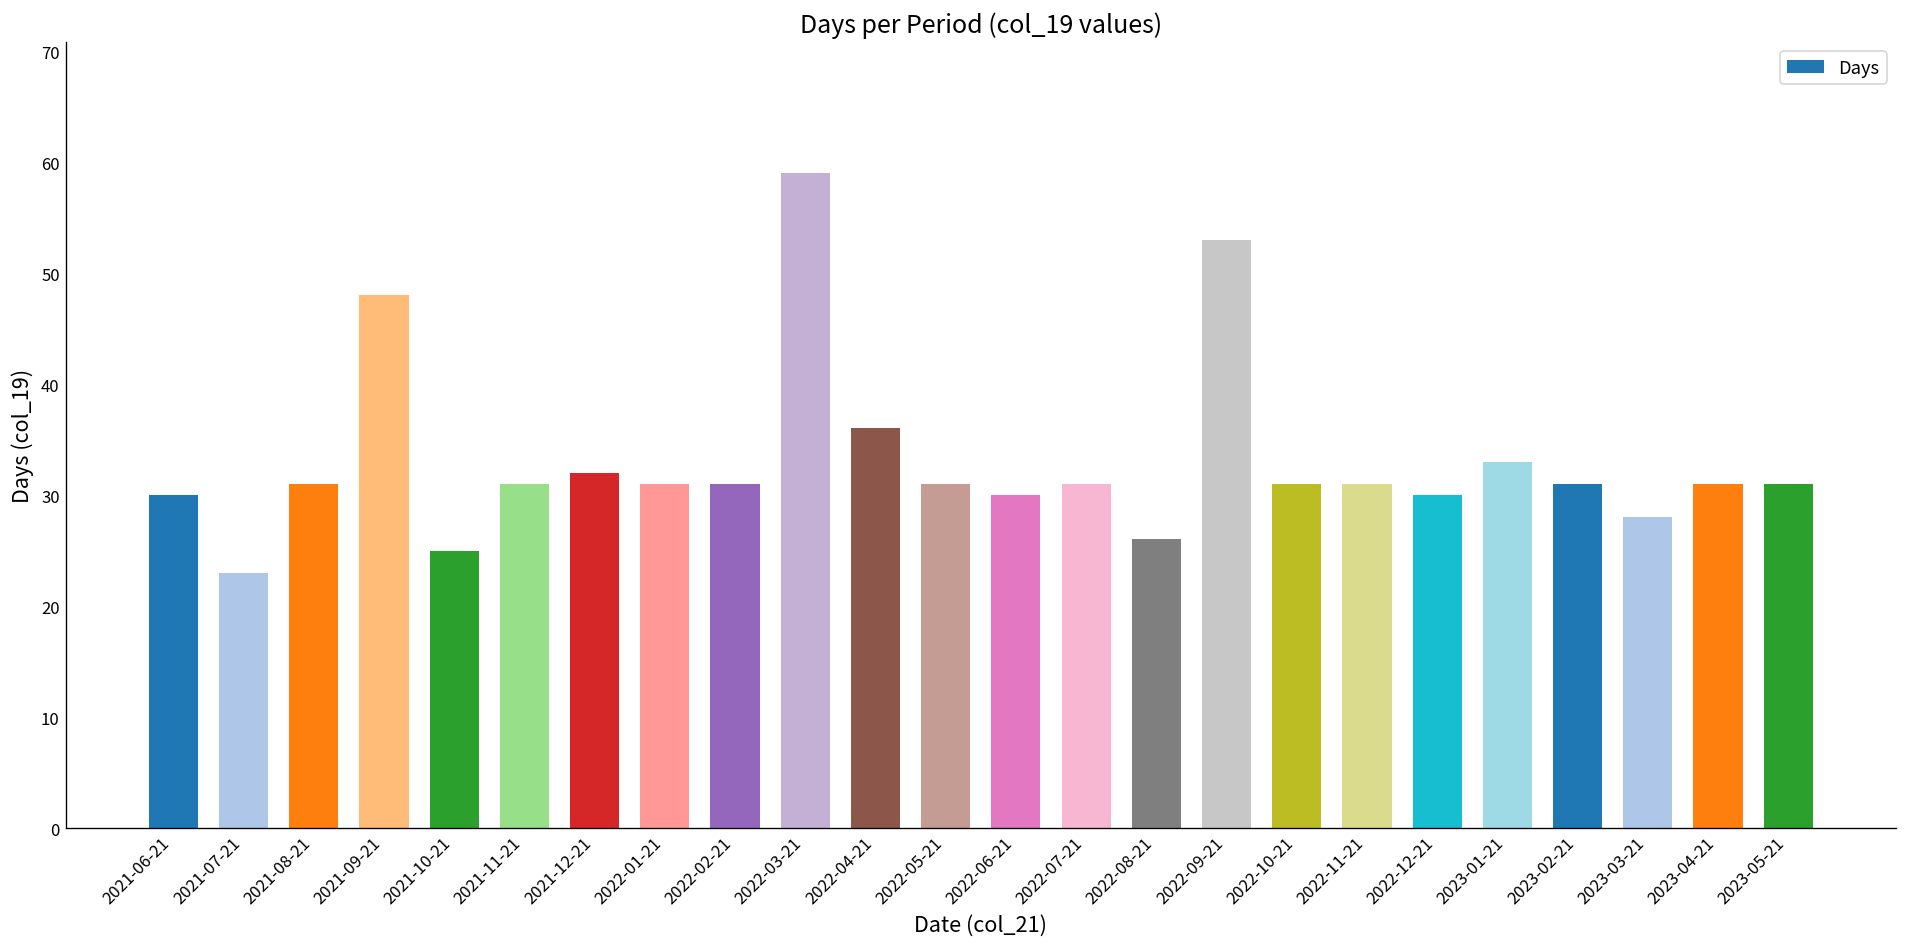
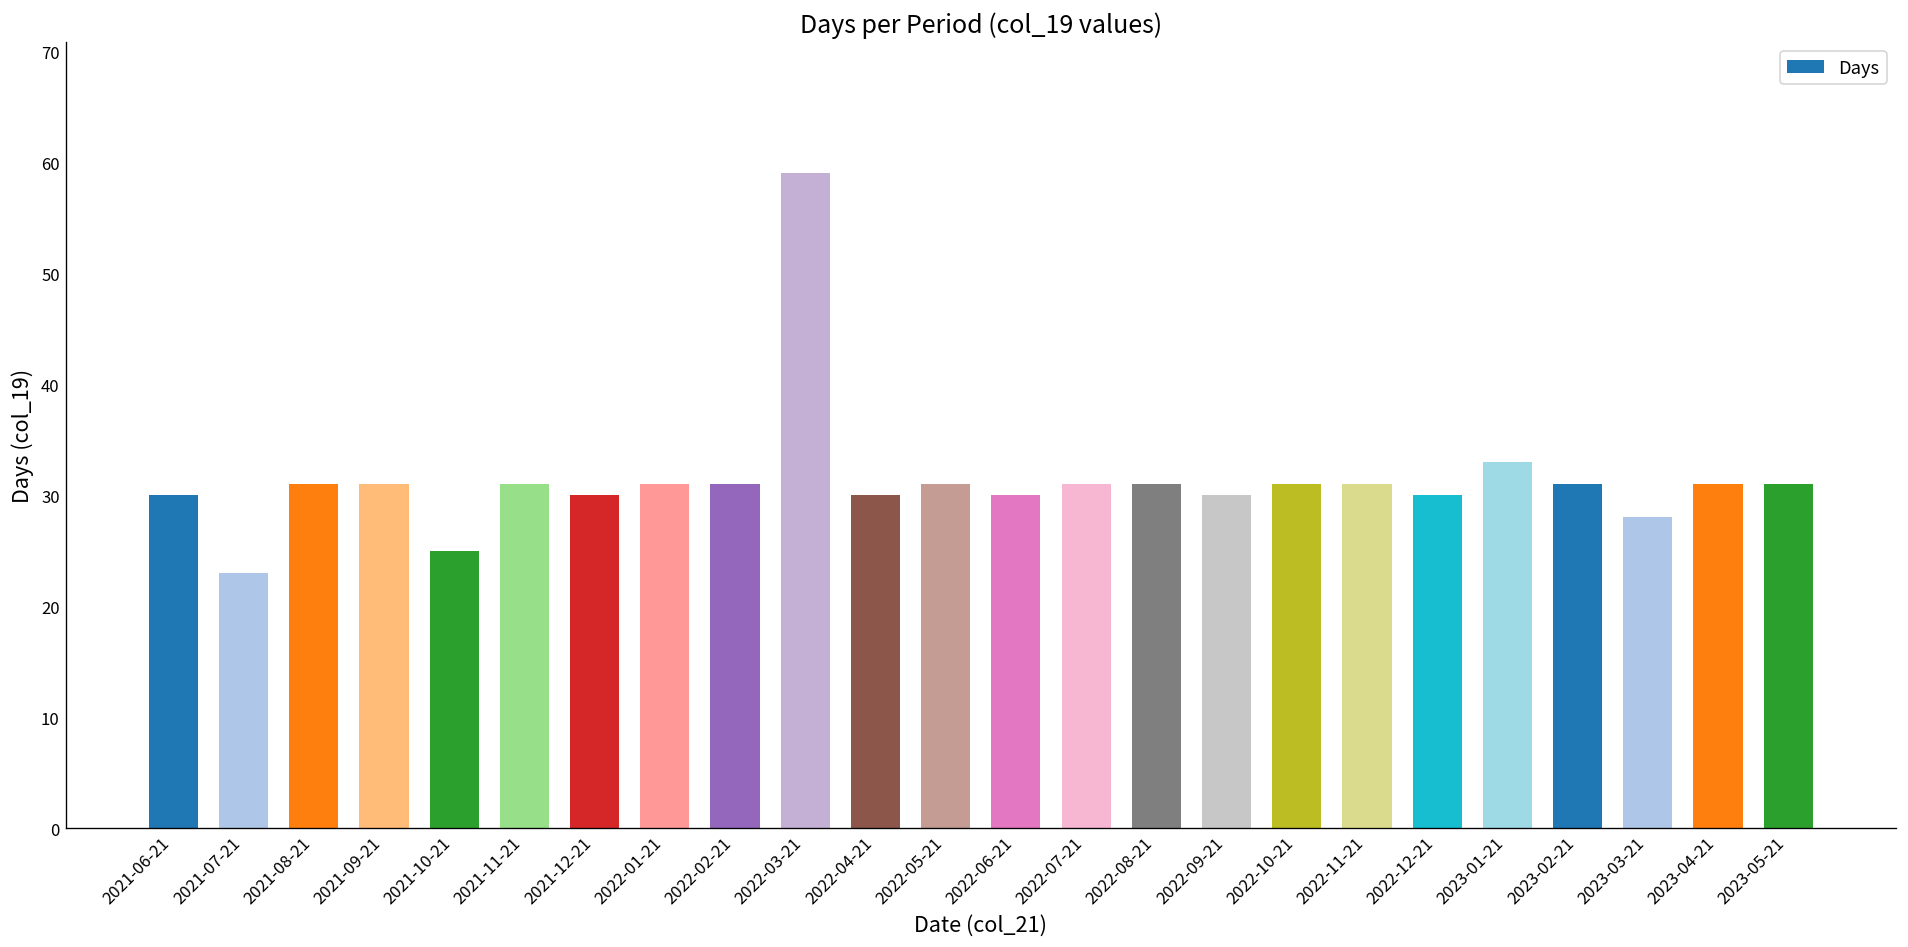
  {
    "2021-06-21": 30,
    "2021-07-21": 23,
    "2021-08-21": 31,
-   "2021-09-21": 48,
+   "2021-09-21": 31,
    "2021-10-21": 25,
    "2021-11-21": 31,
-   "2021-12-21": 32,
+   "2021-12-21": 30,
    "2022-01-21": 31,
    "2022-02-21": 31,
    "2022-03-21": 59,
-   "2022-04-21": 36,
+   "2022-04-21": 30,
    "2022-05-21": 31,
    "2022-06-21": 30,
    "2022-07-21": 31,
-   "2022-08-21": 26,
-   "2022-09-21": 53,
+   "2022-08-21": 31,
+   "2022-09-21": 30,
    "2022-10-21": 31,
    "2022-11-21": 31,
    "2022-12-21": 30,
    "2023-01-21": 33,
    "2023-02-21": 31,
    "2023-03-21": 28,
    "2023-04-21": 31,
    "2023-05-21": 31
  }
